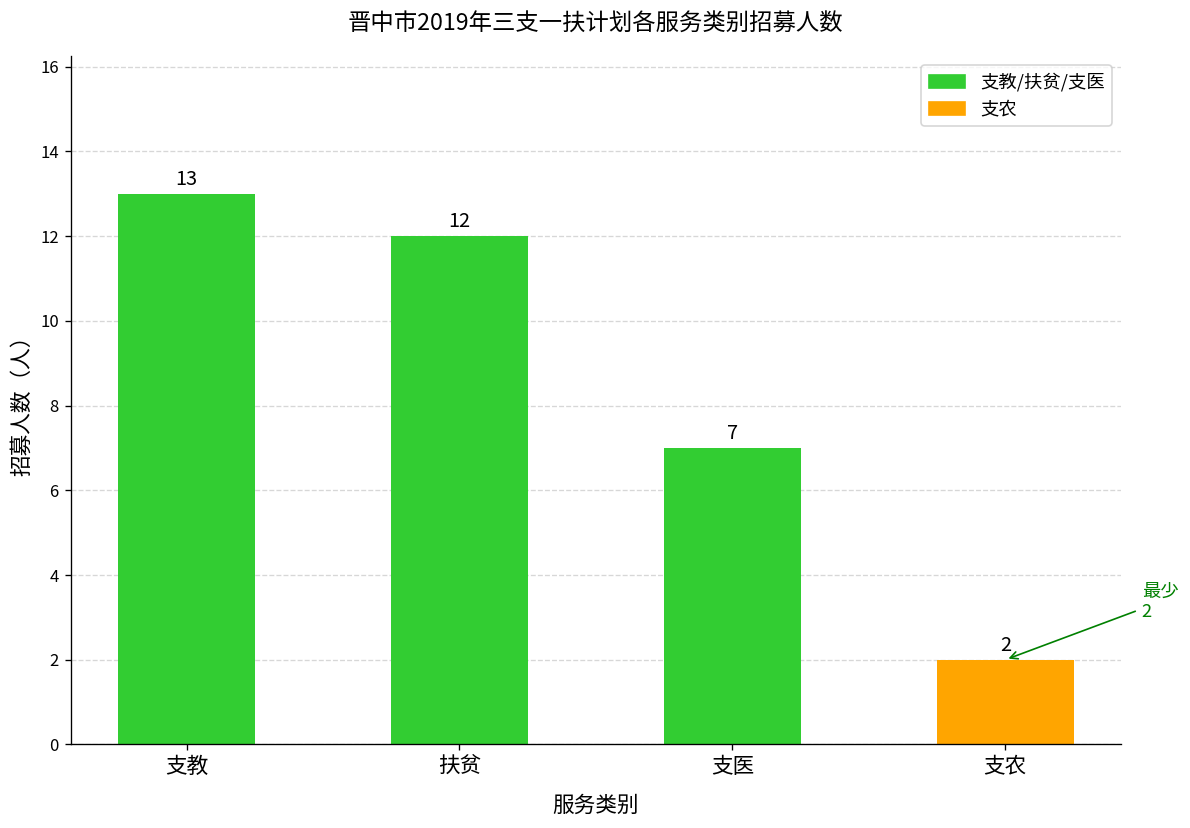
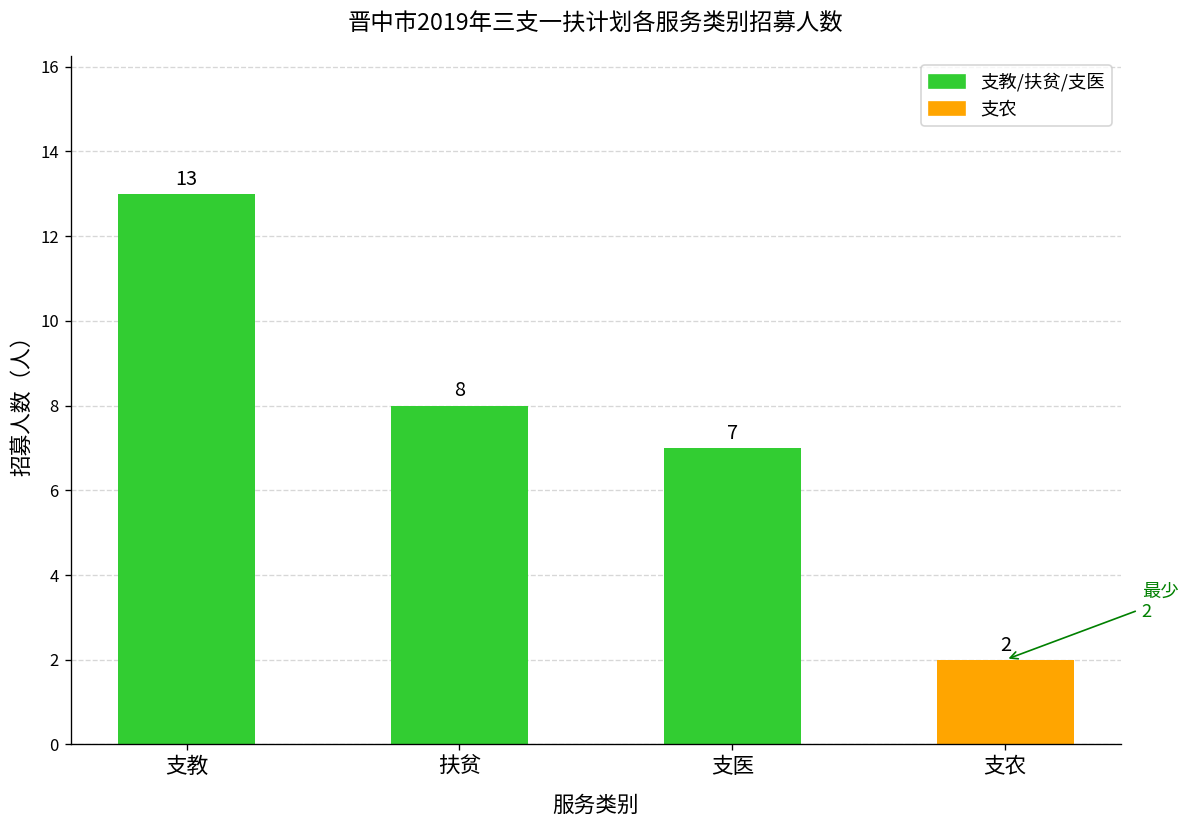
  {
    "支教": 13,
-   "扶贫": 12,
+   "扶贫": 8,
    "支医": 7,
    "支农": 2
  }
